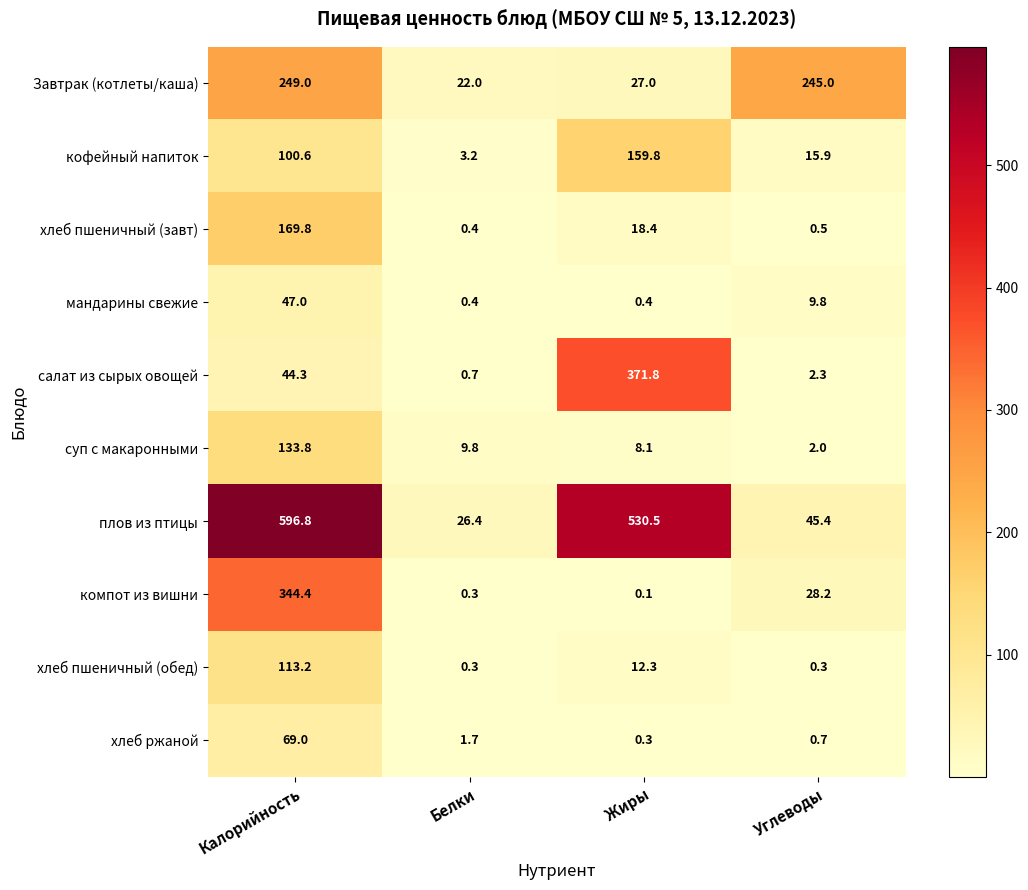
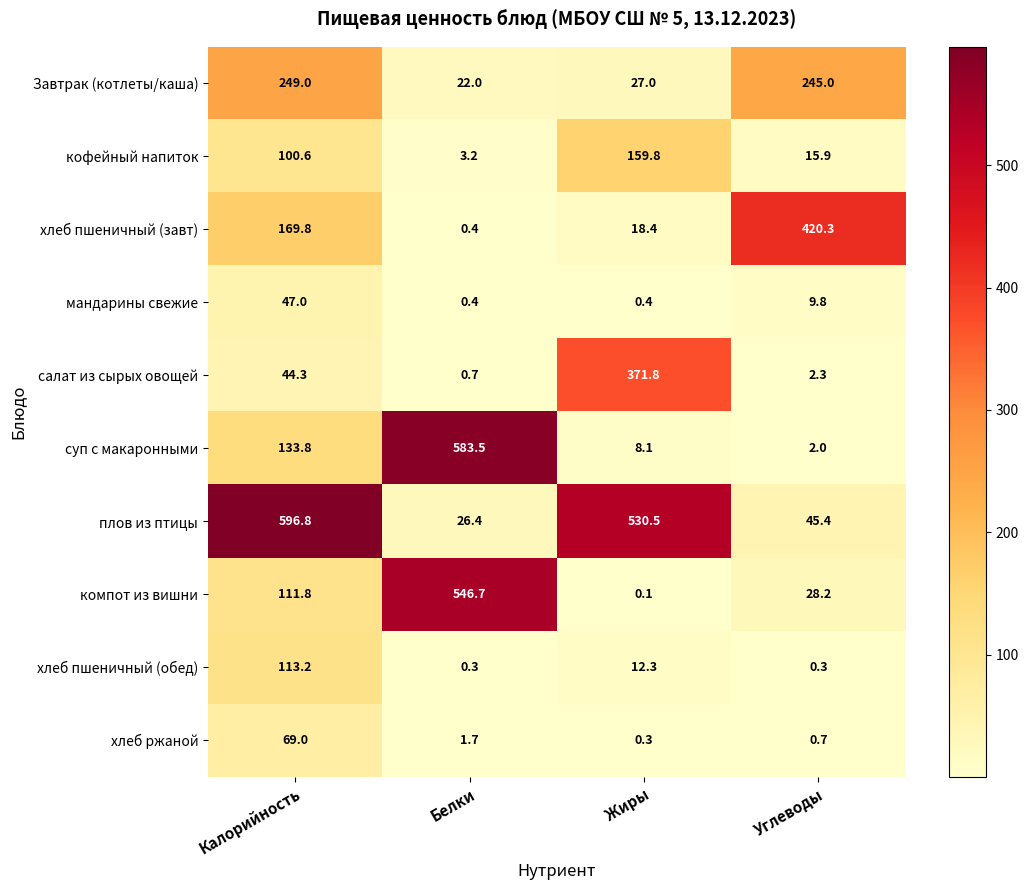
  {
    "Завтрак (котлеты/каша)": {
      "Калорийность": 249.0,
      "Белки": 22.0,
      "Жиры": 27.0,
      "Углеводы": 245.0
    },
    "кофейный напиток": {
      "Калорийность": 100.6,
      "Белки": 3.2,
      "Жиры": 159.8,
      "Углеводы": 15.9
    },
    "хлеб пшеничный (завт)": {
      "Калорийность": 169.8,
      "Белки": 0.4,
      "Жиры": 18.4,
-     "Углеводы": 0.5
+     "Углеводы": 420.3
    },
    "мандарины свежие": {
      "Калорийность": 47.0,
      "Белки": 0.4,
      "Жиры": 0.4,
      "Углеводы": 9.8
    },
    "салат из сырых овощей": {
      "Калорийность": 44.3,
      "Белки": 0.7,
      "Жиры": 371.8,
      "Углеводы": 2.3
    },
    "суп с макаронными": {
      "Калорийность": 133.8,
-     "Белки": 9.8,
+     "Белки": 583.5,
      "Жиры": 8.1,
      "Углеводы": 2.0
    },
    "плов из птицы": {
      "Калорийность": 596.8,
      "Белки": 26.4,
      "Жиры": 530.5,
      "Углеводы": 45.4
    },
    "компот из вишни": {
-     "Калорийность": 344.4,
-     "Белки": 0.3,
+     "Калорийность": 111.8,
+     "Белки": 546.7,
      "Жиры": 0.1,
      "Углеводы": 28.2
    },
    "хлеб пшеничный (обед)": {
      "Калорийность": 113.2,
      "Белки": 0.3,
      "Жиры": 12.3,
      "Углеводы": 0.3
    },
    "хлеб ржаной": {
      "Калорийность": 69.0,
      "Белки": 1.7,
      "Жиры": 0.3,
      "Углеводы": 0.7
    }
  }
